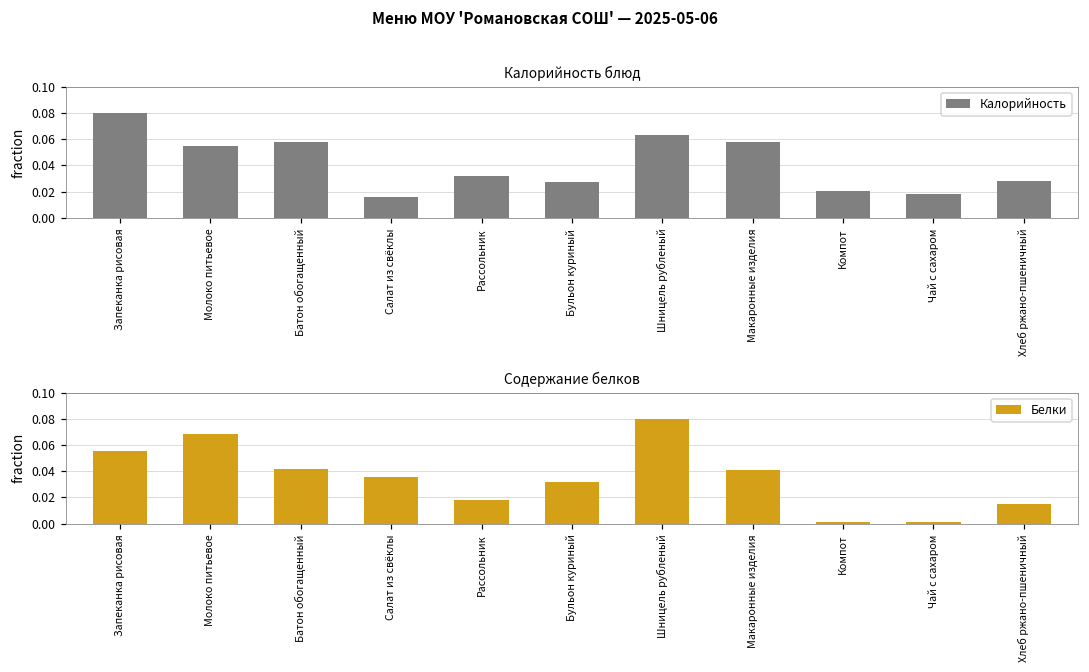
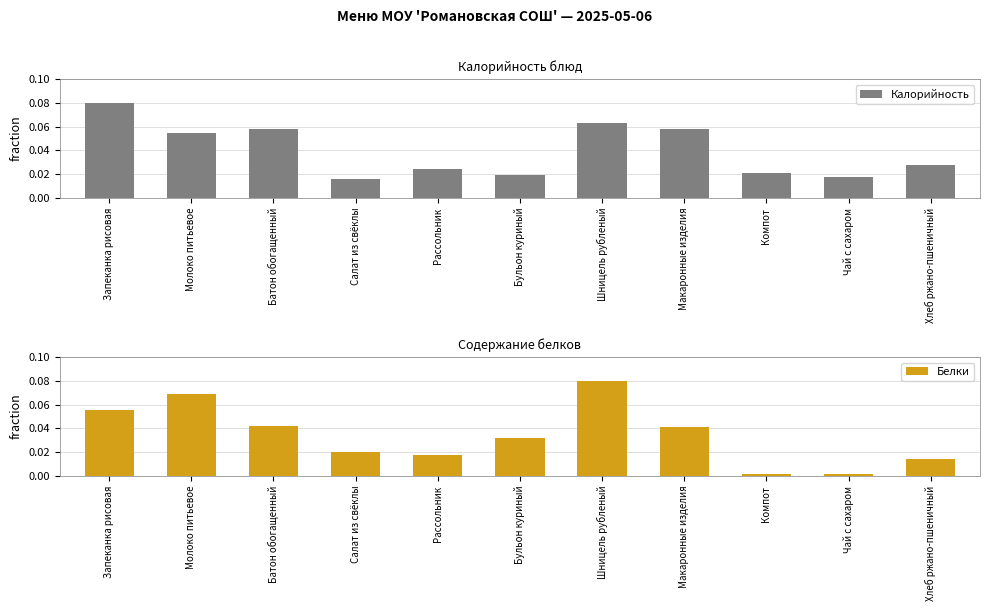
  {
    "Калорийность блюд": {
      "Запеканка рисовая": 0.080,
      "Молоко питьевое": 0.055,
      "Батон обогащенный": 0.058,
      "Салат из свёклы": 0.016,
-     "Рассольник": 0.032,
-     "Бульон куриный": 0.027,
+     "Рассольник": 0.024,
+     "Бульон куриный": 0.019,
      "Шницель рубленый": 0.063,
      "Макаронные изделия": 0.058,
      "Компот": 0.021,
      "Чай с сахаром": 0.018,
      "Хлеб ржано-пшеничный": 0.028
    },
    "Содержание белков": {
      "Запеканка рисовая": 0.056,
      "Молоко питьевое": 0.069,
      "Батон обогащенный": 0.042,
-     "Салат из свёклы": 0.036,
+     "Салат из свёклы": 0.020,
      "Рассольник": 0.018,
      "Бульон куриный": 0.032,
      "Шницель рубленый": 0.080,
      "Макаронные изделия": 0.041,
      "Хлеб ржано-пшеничный": 0.015
    }
  }
